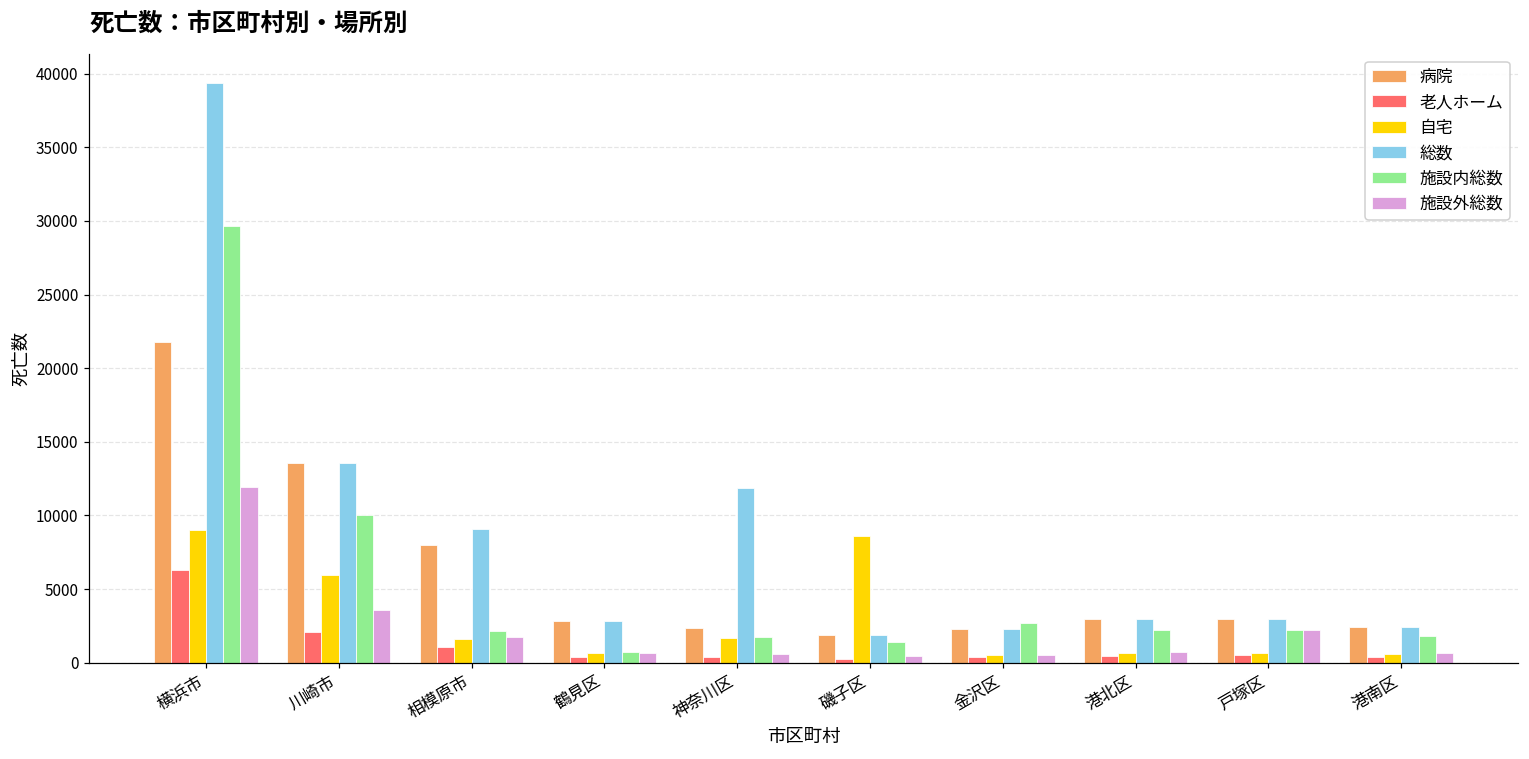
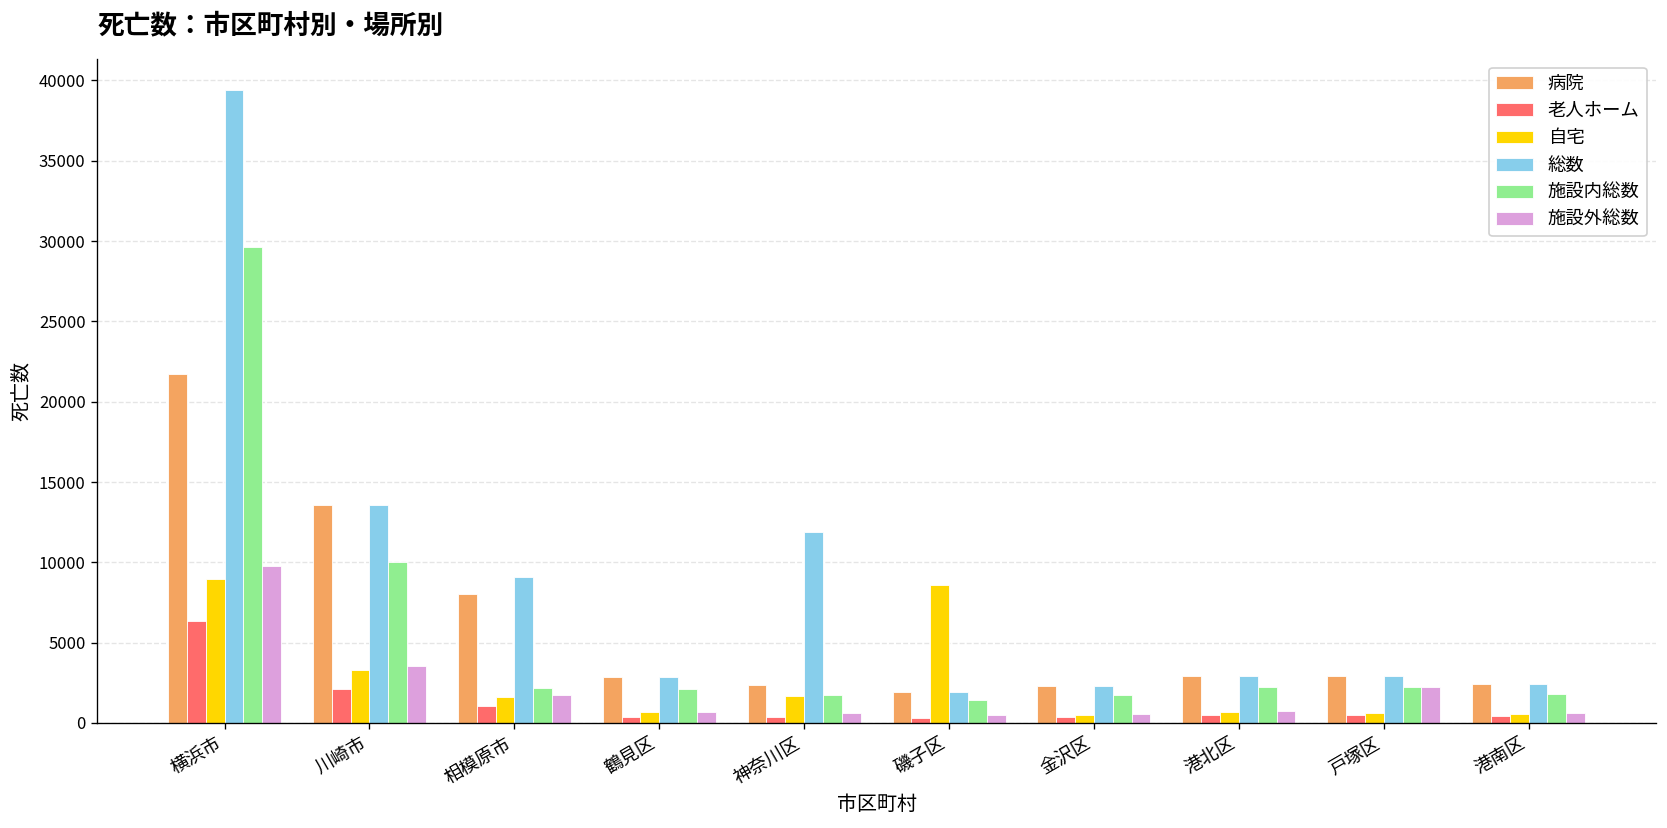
  {
    "自宅": {
      "横浜市": 9000,
-     "川崎市": 6000,
+     "川崎市": 3300,
      "相模原市": 1600,
      "鶴見区": 700,
      "神奈川区": 1700,
      "磯子区": 8600,
      "金沢区": 500,
      "港北区": 700,
      "戸塚区": 600,
      "港南区": 600
    },
    "総数": {
      "横浜市": 39400,
      "川崎市": 13600,
      "相模原市": 9100,
      "鶴見区": 2800,
      "神奈川区": 11900,
      "磯子区": 1900,
      "金沢区": 2300,
      "港北区": 3000,
      "戸塚区": 3000,
      "港南区": 2400
    },
    "施設内総数": {
      "横浜市": 29600,
      "川崎市": 10000,
      "相模原市": 2200,
-     "鶴見区": 700,
+     "鶴見区": 2100,
      "神奈川区": 1800,
      "磯子区": 1400,
-     "金沢区": 2700,
+     "金沢区": 1800,
      "港北区": 2200,
      "戸塚区": 2300,
      "港南区": 1800
    },
    "施設外総数": {
-     "横浜市": 11900,
+     "横浜市": 9800,
      "川崎市": 3600,
      "相模原市": 1800,
      "鶴見区": 700,
      "神奈川区": 600,
      "磯子区": 500,
      "金沢区": 500,
      "港北区": 700,
      "戸塚区": 2200,
      "港南区": 600
    }
  }
